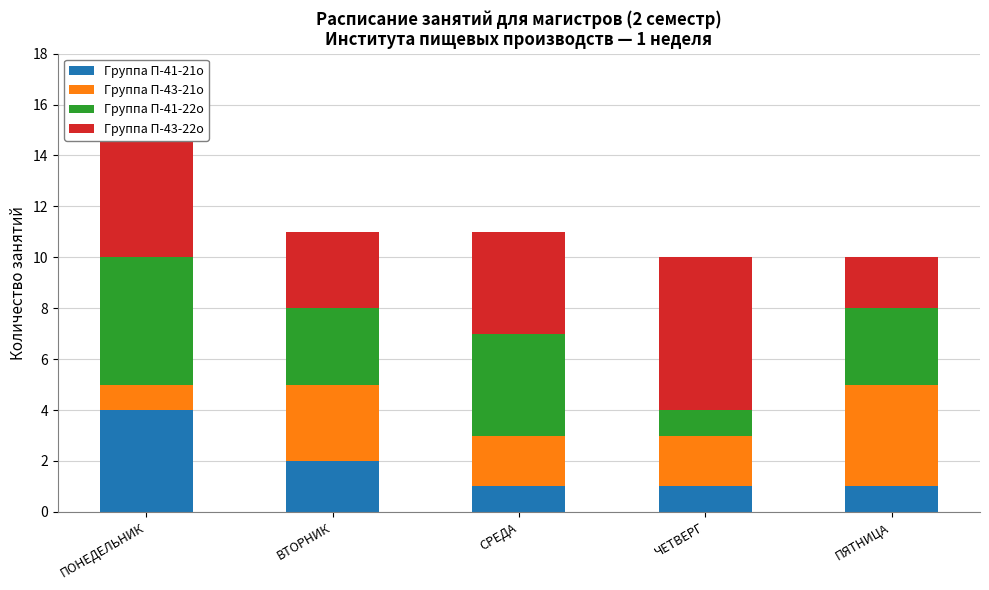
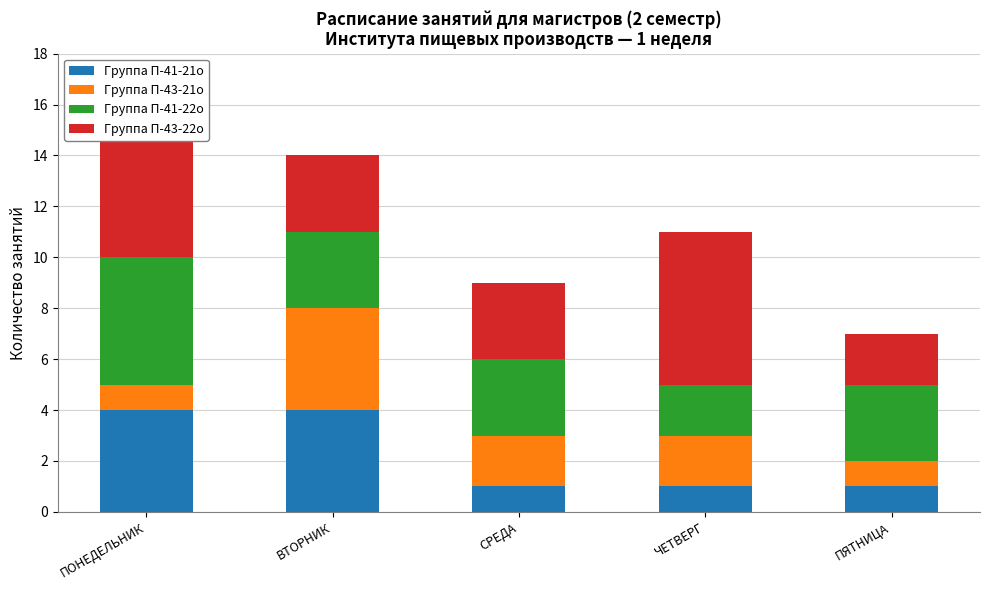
  {
    "Группа П-41-21о": {
      "ПОНЕДЕЛЬНИК": 4,
-     "ВТОРНИК": 2,
+     "ВТОРНИК": 4,
      "СРЕДА": 1,
      "ЧЕТВЕРГ": 1,
      "ПЯТНИЦА": 1
    },
    "Группа П-43-21о": {
      "ПОНЕДЕЛЬНИК": 1,
-     "ВТОРНИК": 3,
+     "ВТОРНИК": 4,
      "СРЕДА": 2,
      "ЧЕТВЕРГ": 2,
-     "ПЯТНИЦА": 4
+     "ПЯТНИЦА": 1
    },
    "Группа П-41-22о": {
      "ПОНЕДЕЛЬНИК": 5,
      "ВТОРНИК": 3,
-     "СРЕДА": 4,
-     "ЧЕТВЕРГ": 1,
+     "СРЕДА": 3,
+     "ЧЕТВЕРГ": 2,
      "ПЯТНИЦА": 3
    },
    "Группа П-43-22о": {
      "ВТОРНИК": 3,
-     "СРЕДА": 4,
+     "СРЕДА": 3,
      "ЧЕТВЕРГ": 6,
      "ПЯТНИЦА": 2
    }
  }
